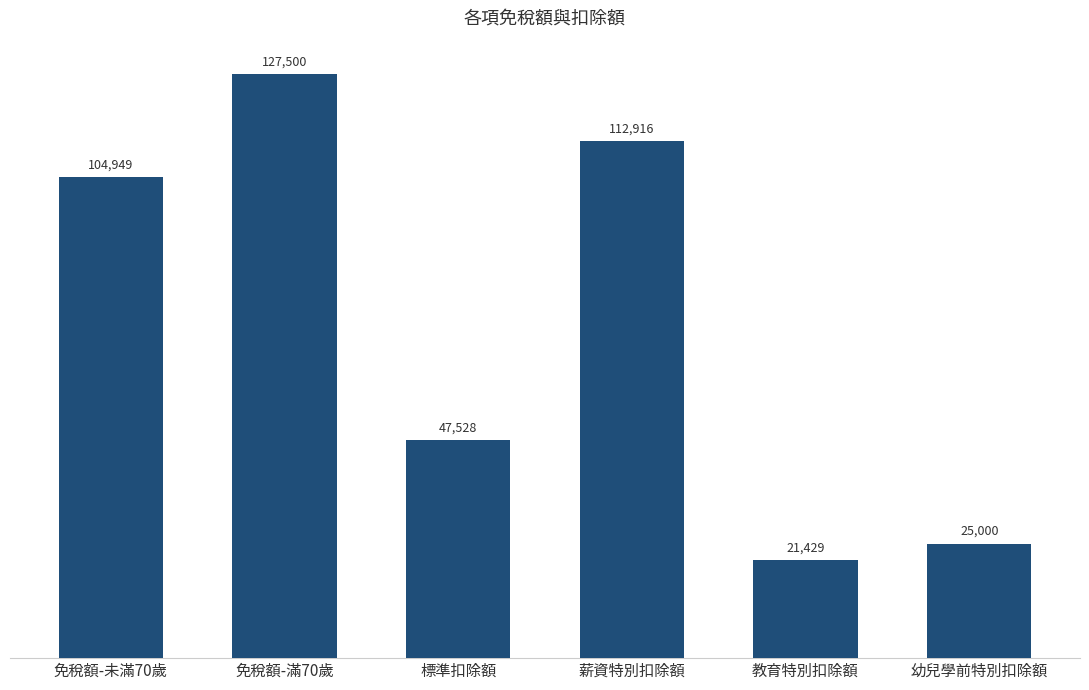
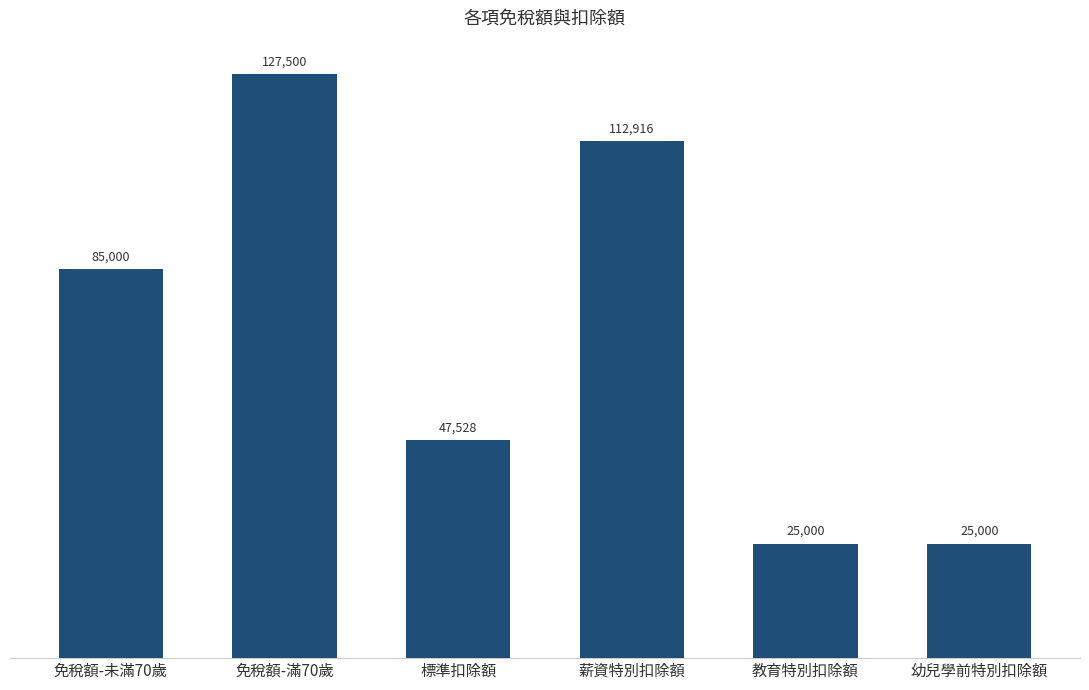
  {
-   "免稅額-未滿70歲": "104,949",
+   "免稅額-未滿70歲": "85,000",
    "免稅額-滿70歲": "127,500",
    "標準扣除額": "47,528",
    "薪資特別扣除額": "112,916",
-   "教育特別扣除額": "21,429",
+   "教育特別扣除額": "25,000",
    "幼兒學前特別扣除額": "25,000"
  }
